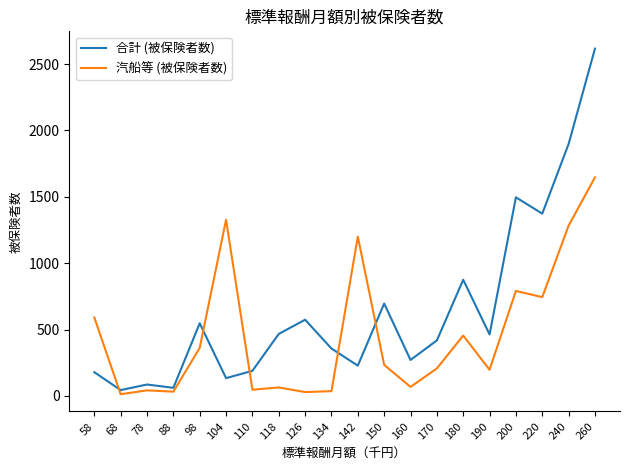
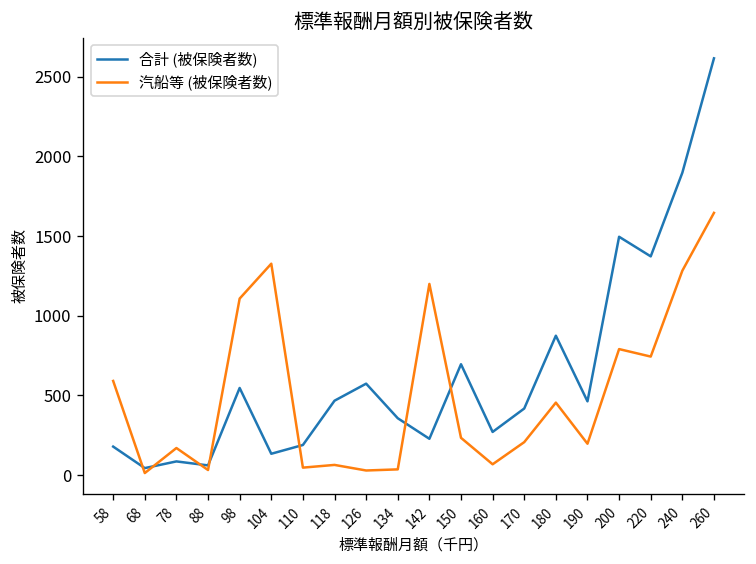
  {
    "合計 (被保険者数)": {
      "58": 180,
      "68": 40,
      "78": 90,
      "88": 60,
      "98": 550,
      "104": 130,
      "110": 190,
      "118": 470,
      "126": 570,
      "134": 360,
      "142": 230,
      "150": 700,
      "160": 270,
      "170": 420,
      "180": 880,
      "190": 460,
      "200": 1500,
      "220": 1370,
      "240": 1900,
      "260": 2620
    },
    "汽船等 (被保険者数)": {
      "58": 590,
      "68": 10,
-     "78": 40,
+     "78": 170,
      "88": 30,
-     "98": 360,
+     "98": 1110,
      "104": 1330,
      "110": 50,
      "118": 60,
      "126": 30,
      "134": 40,
      "142": 1200,
      "150": 230,
      "160": 70,
      "170": 210,
      "180": 460,
      "190": 200,
      "200": 790,
      "220": 740,
      "240": 1280,
      "260": 1650
    }
  }
